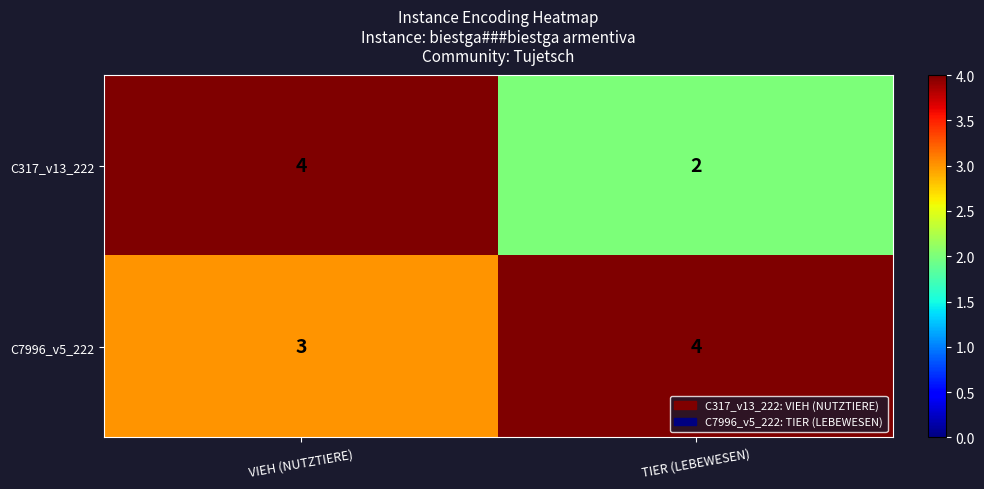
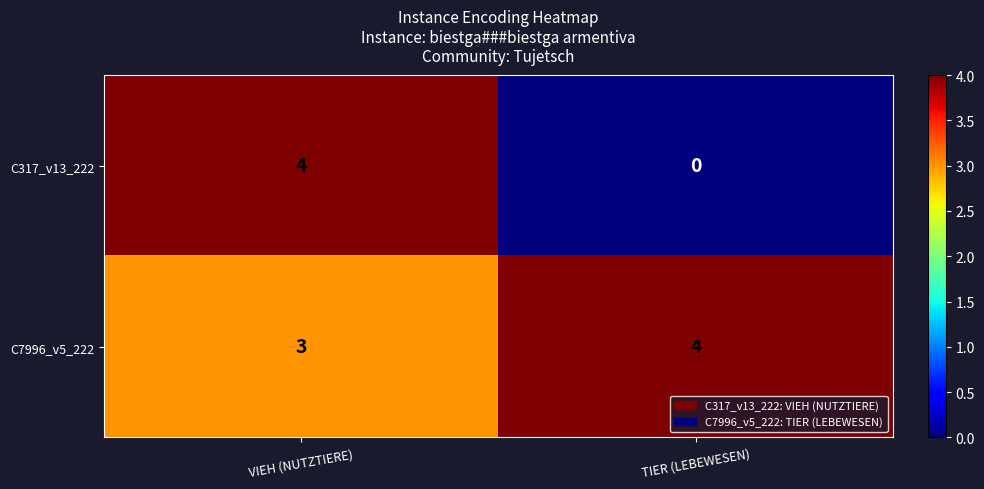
  {
    "C317_v13_222": {
      "VIEH (NUTZTIERE)": 4,
-     "TIER (LEBEWESEN)": 2
+     "TIER (LEBEWESEN)": 0
    },
    "C7996_v5_222": {
      "VIEH (NUTZTIERE)": 3,
      "TIER (LEBEWESEN)": 4
    }
  }
